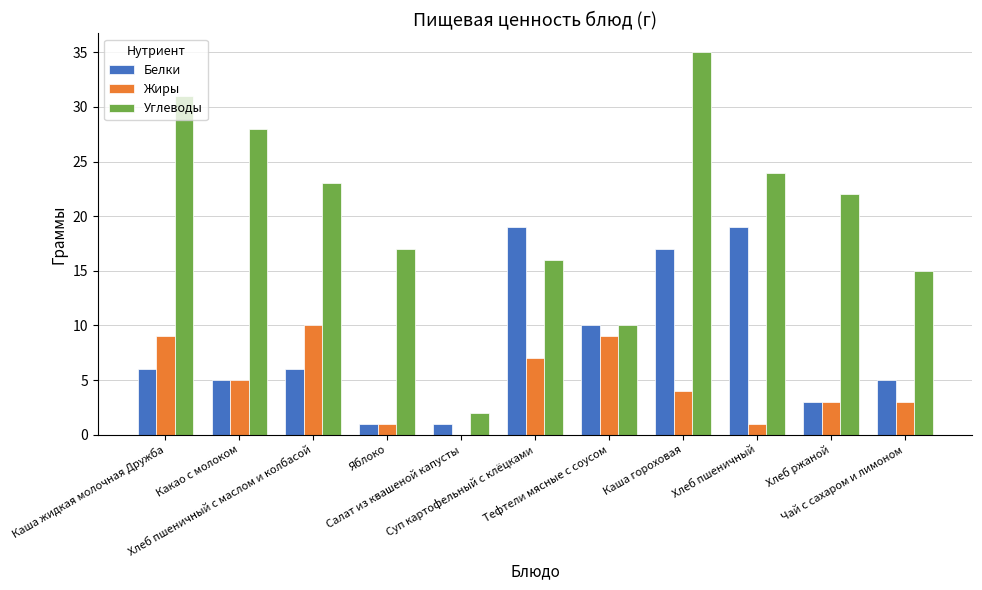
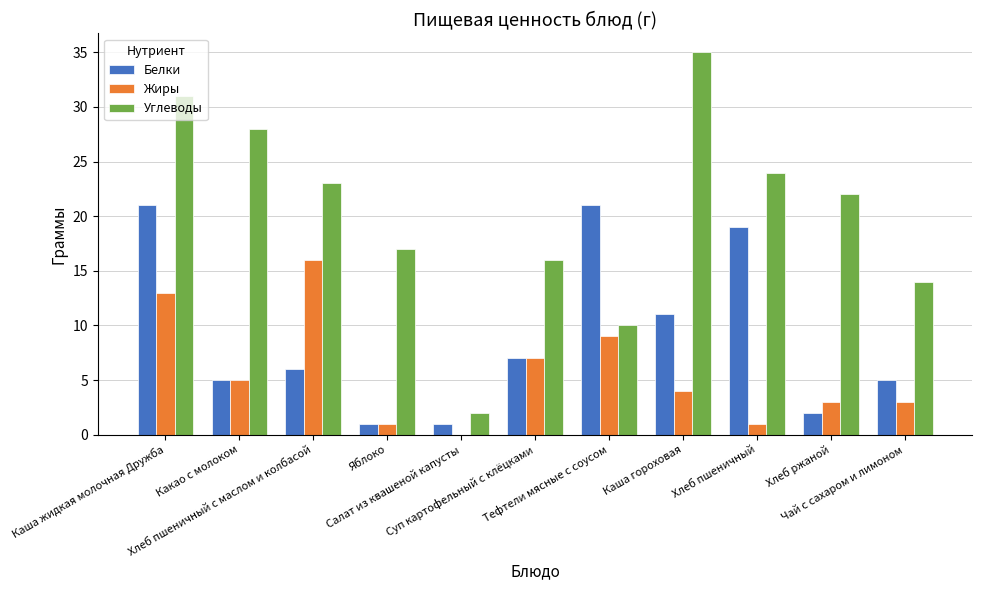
  {
    "Белки": {
-     "Каша жидкая молочная Дружба": 6,
+     "Каша жидкая молочная Дружба": 21,
      "Какао с молоком": 5,
      "Хлеб пшеничный с маслом и колбасой": 6,
      "Яблоко": 1,
      "Салат из квашеной капусты": 1,
-     "Суп картофельный с клёцками": 19,
-     "Тефтели мясные с соусом": 10,
-     "Каша гороховая": 17,
+     "Суп картофельный с клёцками": 7,
+     "Тефтели мясные с соусом": 21,
+     "Каша гороховая": 11,
      "Хлеб пшеничный": 19,
-     "Хлеб ржаной": 3,
+     "Хлеб ржаной": 2,
      "Чай с сахаром и лимоном": 5
    },
    "Жиры": {
-     "Каша жидкая молочная Дружба": 9,
+     "Каша жидкая молочная Дружба": 13,
      "Какао с молоком": 5,
-     "Хлеб пшеничный с маслом и колбасой": 10,
+     "Хлеб пшеничный с маслом и колбасой": 16,
      "Яблоко": 1,
      "Салат из квашеной капусты": 0,
      "Суп картофельный с клёцками": 7,
      "Тефтели мясные с соусом": 9,
      "Каша гороховая": 4,
      "Хлеб пшеничный": 1,
      "Хлеб ржаной": 3,
      "Чай с сахаром и лимоном": 3
    },
    "Углеводы": {
      "Какао с молоком": 28,
      "Хлеб пшеничный с маслом и колбасой": 23,
      "Яблоко": 17,
      "Салат из квашеной капусты": 2,
      "Суп картофельный с клёцками": 16,
      "Тефтели мясные с соусом": 10,
      "Каша гороховая": 35,
      "Хлеб пшеничный": 24,
      "Хлеб ржаной": 22,
-     "Чай с сахаром и лимоном": 15
+     "Чай с сахаром и лимоном": 14
    }
  }
